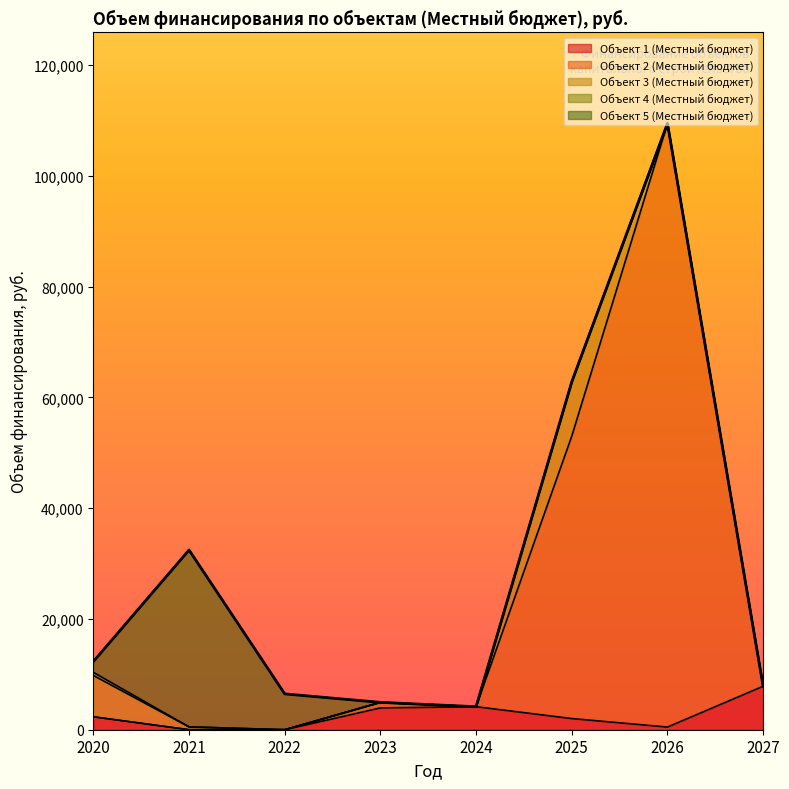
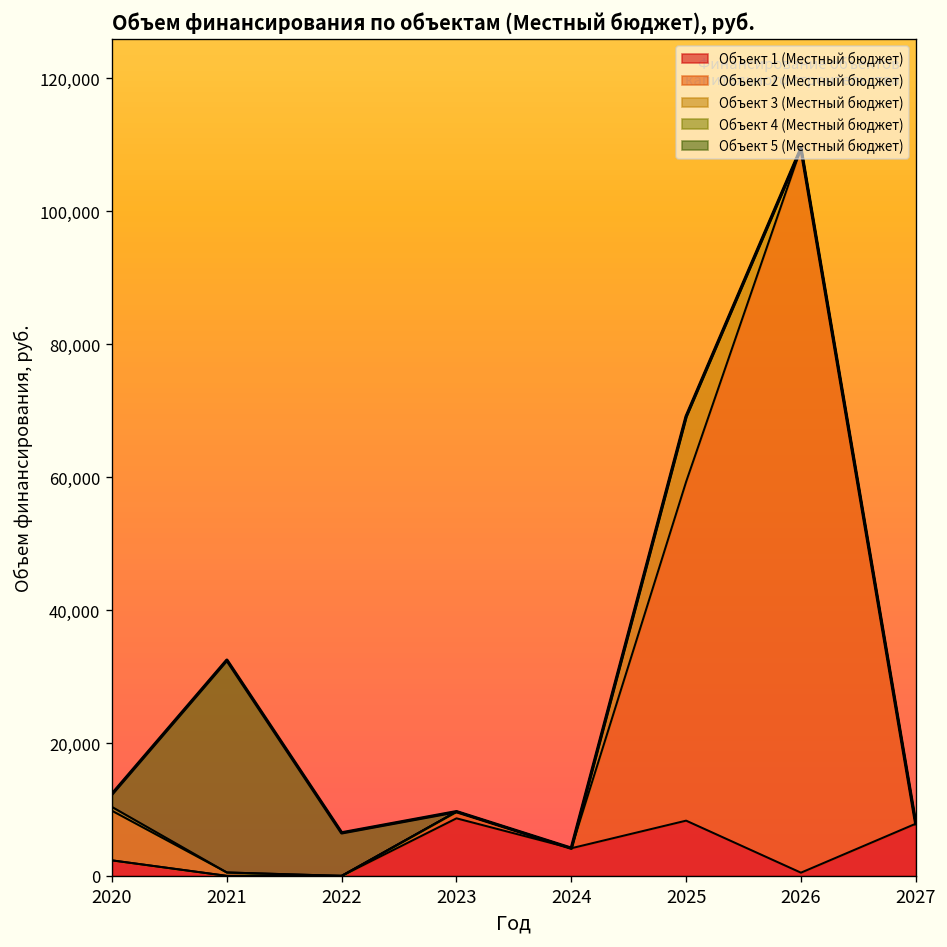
  {
    "Объект 1 (Местный бюджет)": {
-     "2023": "4,000",
-     "2025": "2,000",
+     "2023": "9,000",
+     "2025": "8,000",
      "2026": "0"
    }
  }
